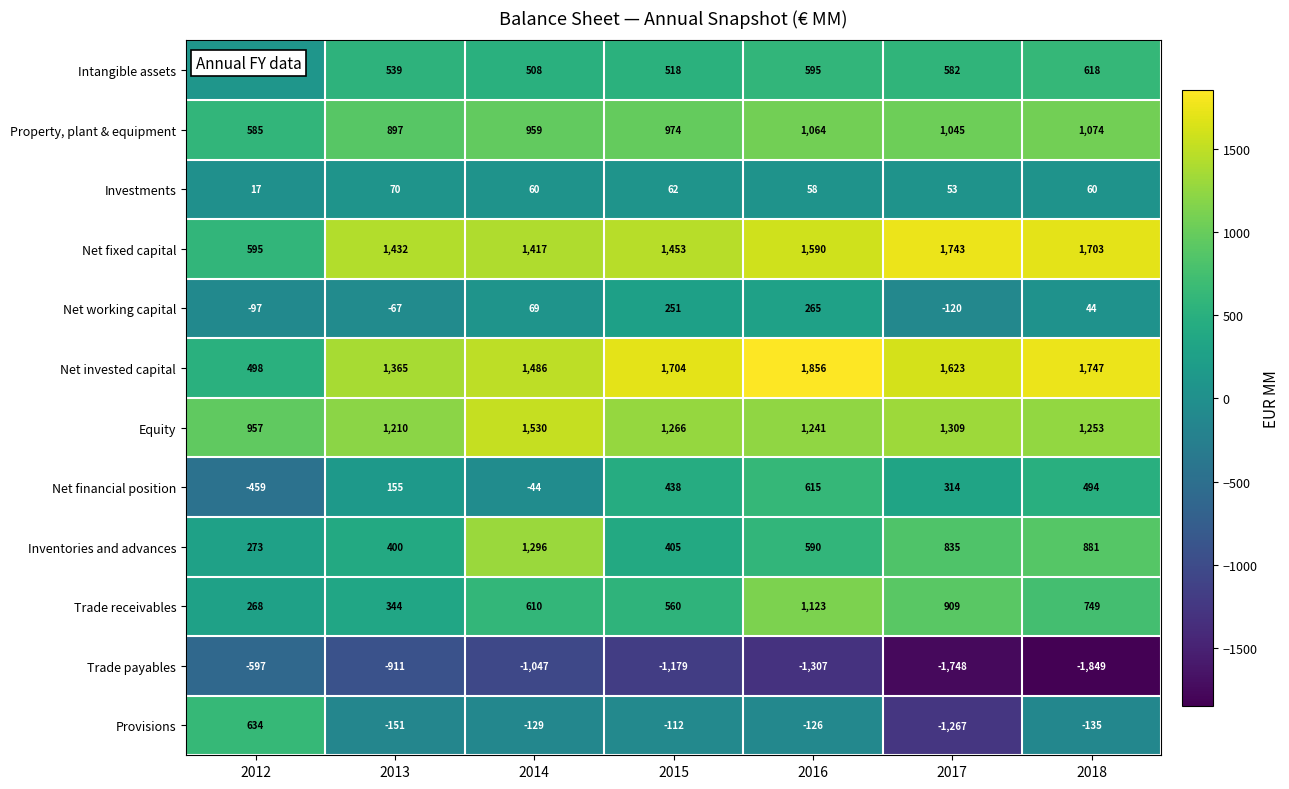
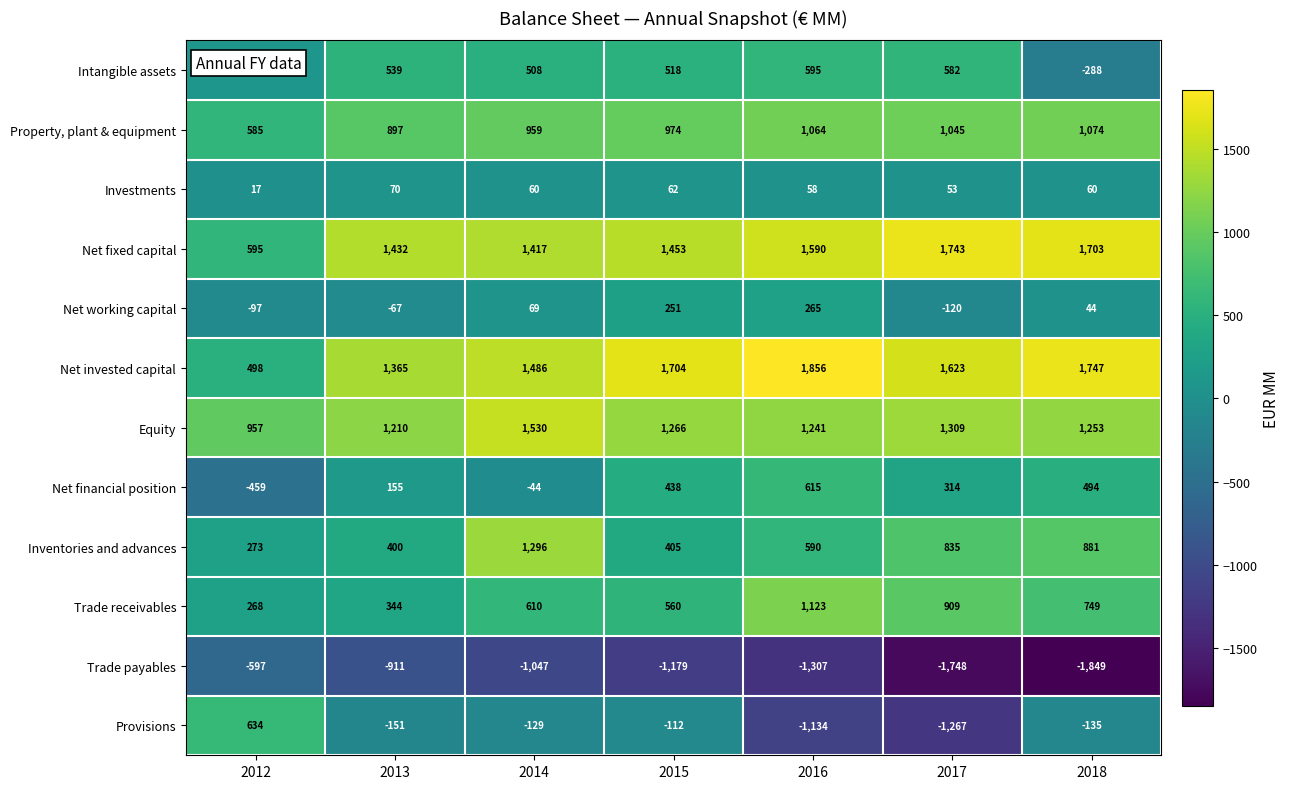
  {
    "Intangible assets": {
      "2013": "539",
      "2014": "508",
      "2015": "518",
      "2016": "595",
      "2017": "582",
-     "2018": "618"
+     "2018": "-288"
    },
    "Property, plant & equipment": {
      "2012": "585",
      "2013": "897",
      "2014": "959",
      "2015": "974",
      "2016": "1,064",
      "2017": "1,045",
      "2018": "1,074"
    },
    "Investments": {
      "2012": "17",
      "2013": "70",
      "2014": "60",
      "2015": "62",
      "2016": "58",
      "2017": "53",
      "2018": "60"
    },
    "Net fixed capital": {
      "2012": "595",
      "2013": "1,432",
      "2014": "1,417",
      "2015": "1,453",
      "2016": "1,590",
      "2017": "1,743",
      "2018": "1,703"
    },
    "Net working capital": {
      "2012": "-97",
      "2013": "-67",
      "2014": "69",
      "2015": "251",
      "2016": "265",
      "2017": "-120",
      "2018": "44"
    },
    "Net invested capital": {
      "2012": "498",
      "2013": "1,365",
      "2014": "1,486",
      "2015": "1,704",
      "2016": "1,856",
      "2017": "1,623",
      "2018": "1,747"
    },
    "Equity": {
      "2012": "957",
      "2013": "1,210",
      "2014": "1,530",
      "2015": "1,266",
      "2016": "1,241",
      "2017": "1,309",
      "2018": "1,253"
    },
    "Net financial position": {
      "2012": "-459",
      "2013": "155",
      "2014": "-44",
      "2015": "438",
      "2016": "615",
      "2017": "314",
      "2018": "494"
    },
    "Inventories and advances": {
      "2012": "273",
      "2013": "400",
      "2014": "1,296",
      "2015": "405",
      "2016": "590",
      "2017": "835",
      "2018": "881"
    },
    "Trade receivables": {
      "2012": "268",
      "2013": "344",
      "2014": "610",
      "2015": "560",
      "2016": "1,123",
      "2017": "909",
      "2018": "749"
    },
    "Trade payables": {
      "2012": "-597",
      "2013": "-911",
      "2014": "-1,047",
      "2015": "-1,179",
      "2016": "-1,307",
      "2017": "-1,748",
      "2018": "-1,849"
    },
    "Provisions": {
      "2012": "634",
      "2013": "-151",
      "2014": "-129",
      "2015": "-112",
-     "2016": "-126",
+     "2016": "-1,134",
      "2017": "-1,267",
      "2018": "-135"
    }
  }
